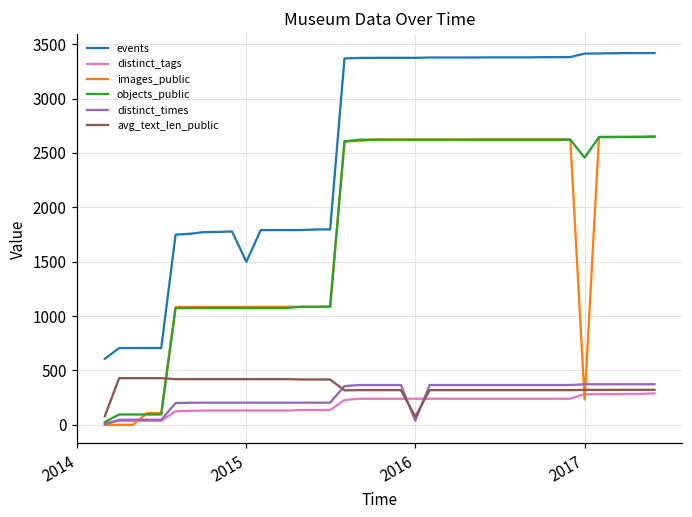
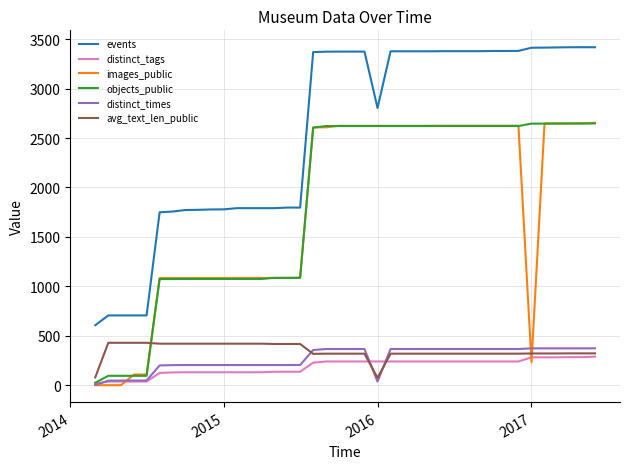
  {
    "events": {
-     "2015": 1500,
-     "2016": 3400,
+     "2015": 1800,
+     "2016": 2800,
      "2017": 3400
    },
    "distinct_tags": {
      "2015": 100,
      "2016": 200,
      "2017": 300
    },
    "images_public": {
      "2017": 200
    },
    "objects_public": {
-     "2017": 2500
+     "2017": 2600
    },
    "distinct_times": {
      "2015": 200,
      "2016": 0,
      "2017": 400
    },
    "avg_text_len_public": {
      "2015": 400,
      "2016": 100,
      "2017": 300
    }
  }
